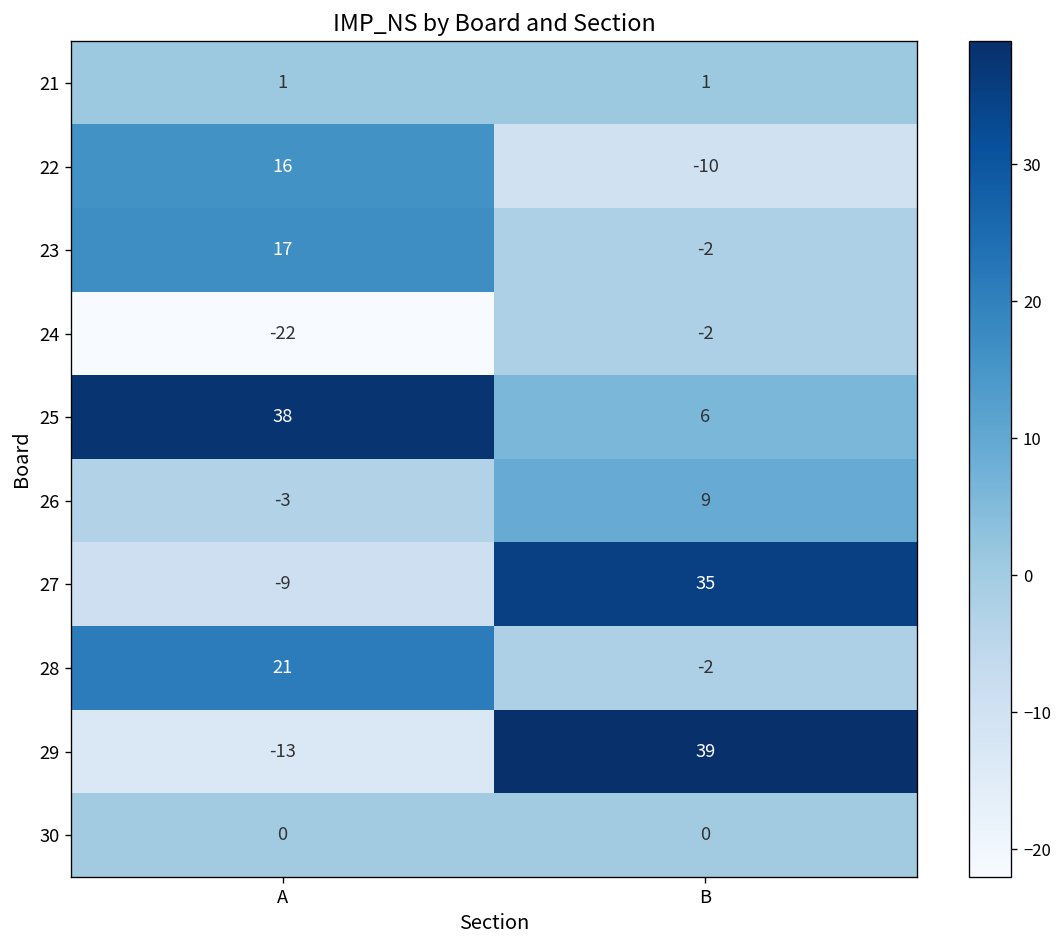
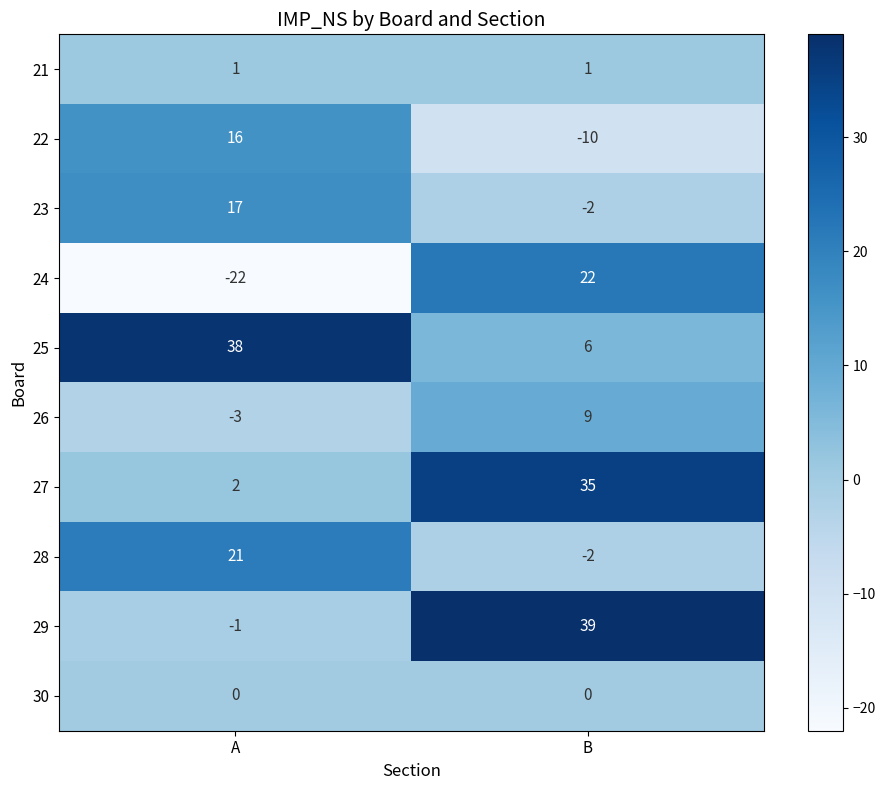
  {
    "21": {
      "A": 1,
      "B": 1
    },
    "22": {
      "A": 16,
      "B": -10
    },
    "23": {
      "A": 17,
      "B": -2
    },
    "24": {
      "A": -22,
-     "B": -2
+     "B": 22
    },
    "25": {
      "A": 38,
      "B": 6
    },
    "26": {
      "A": -3,
      "B": 9
    },
    "27": {
-     "A": -9,
+     "A": 2,
      "B": 35
    },
    "28": {
      "A": 21,
      "B": -2
    },
    "29": {
-     "A": -13,
+     "A": -1,
      "B": 39
    },
    "30": {
      "A": 0,
      "B": 0
    }
  }
